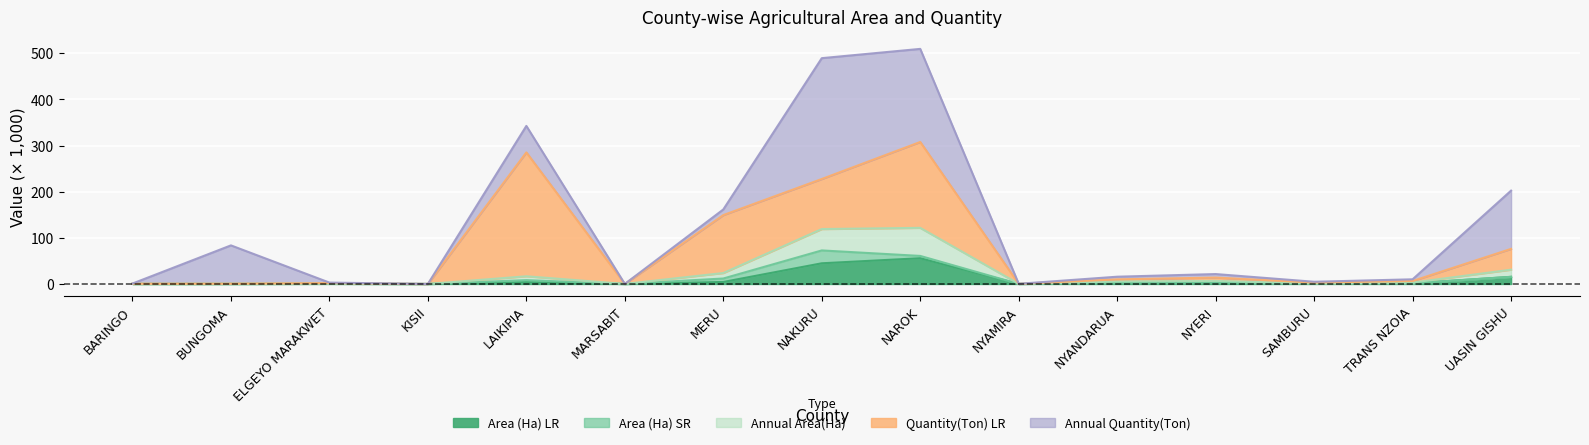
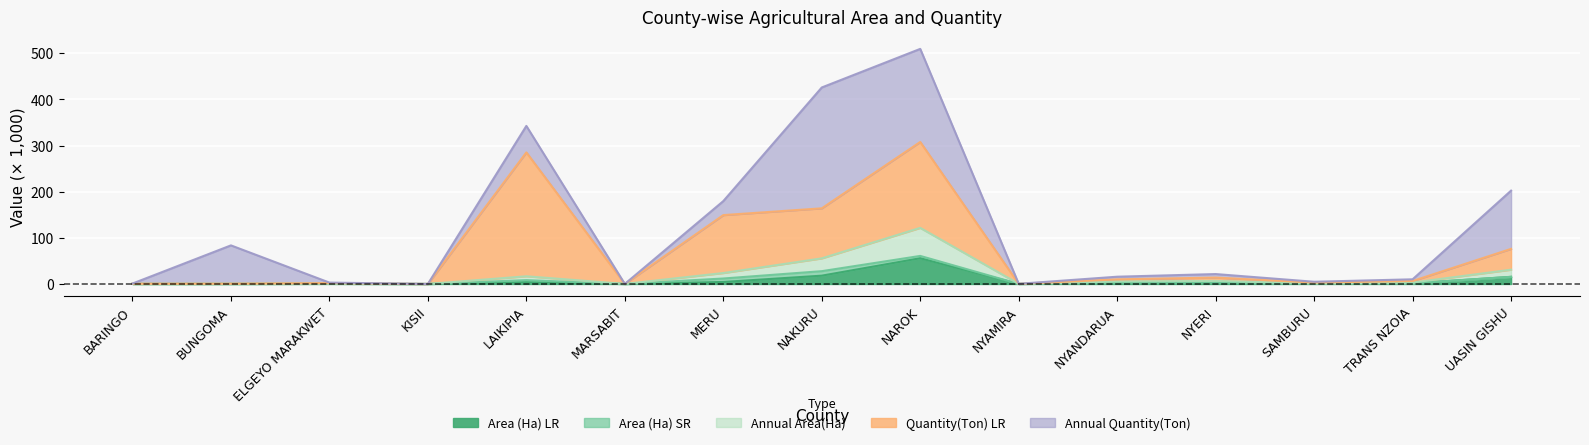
  {
    "Area (Ha) LR": {
      "MERU": 0,
-     "NAKURU": 40
+     "NAKURU": 20
    },
    "Area (Ha) SR": {
      "MERU": 10,
-     "NAKURU": 30
+     "NAKURU": 10
    },
    "Annual Area(Ha)": {
      "LAIKIPIA": 10,
      "MERU": 10,
-     "NAKURU": 50,
+     "NAKURU": 30,
      "NAROK": 60,
      "UASIN GISHU": 20
    },
    "Quantity(Ton) LR": {
      "LAIKIPIA": 270,
      "MERU": 130,
      "NAKURU": 110,
      "NAROK": 190,
      "NYERI": 10,
      "UASIN GISHU": 50
    },
    "Annual Quantity(Ton)": {
      "BUNGOMA": 80,
      "LAIKIPIA": 60,
-     "MERU": 10,
+     "MERU": 30,
      "NAKURU": 260,
      "NAROK": 200,
      "NYANDARUA": 10,
      "NYERI": 10,
      "UASIN GISHU": 130
    }
  }
